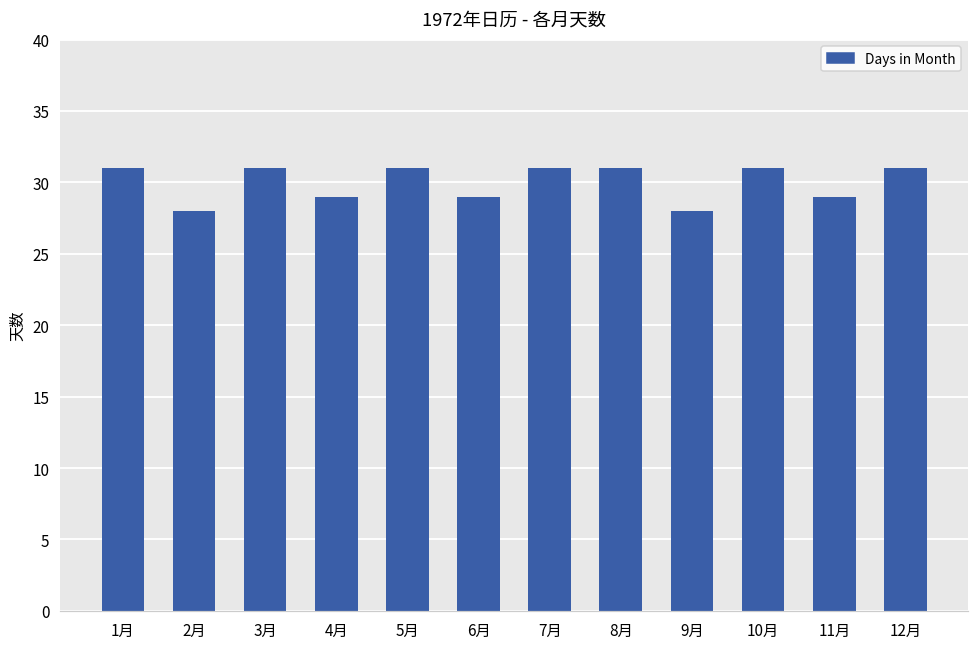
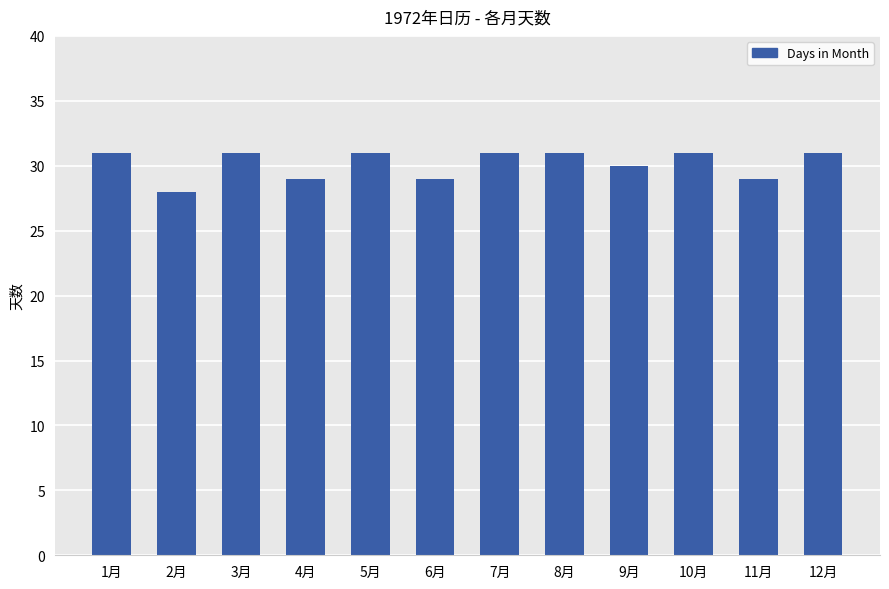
  {
    "1月": 31,
    "2月": 28,
    "3月": 31,
    "4月": 29,
    "5月": 31,
    "6月": 29,
    "7月": 31,
    "8月": 31,
-   "9月": 28,
+   "9月": 30,
    "10月": 31,
    "11月": 29,
    "12月": 31
  }
